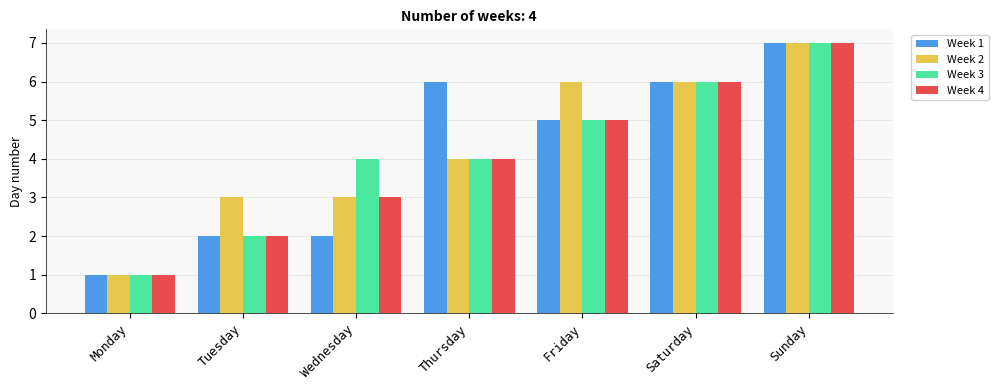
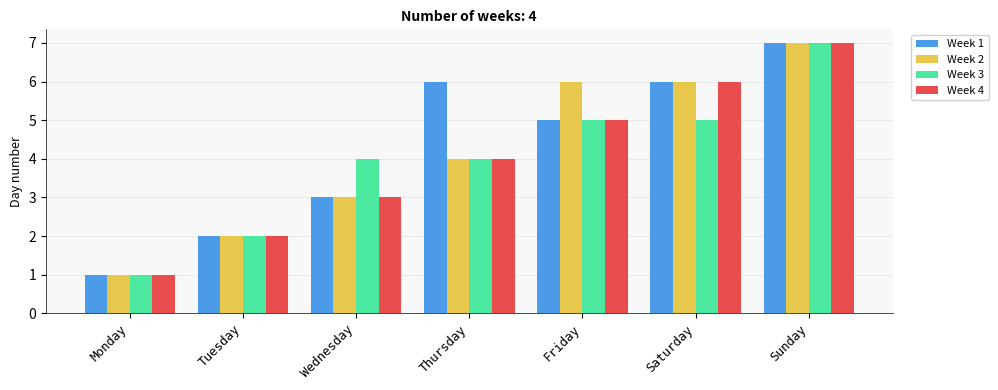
  {
    "Week 1": {
      "Monday": 1,
      "Tuesday": 2,
-     "Wednesday": 2,
+     "Wednesday": 3,
      "Thursday": 6,
      "Friday": 5,
      "Saturday": 6,
      "Sunday": 7
    },
    "Week 2": {
      "Monday": 1,
-     "Tuesday": 3,
+     "Tuesday": 2,
      "Wednesday": 3,
      "Thursday": 4,
      "Friday": 6,
      "Saturday": 6,
      "Sunday": 7
    },
    "Week 3": {
      "Monday": 1,
      "Tuesday": 2,
      "Wednesday": 4,
      "Thursday": 4,
      "Friday": 5,
-     "Saturday": 6,
+     "Saturday": 5,
      "Sunday": 7
    },
    "Week 4": {
      "Monday": 1,
      "Tuesday": 2,
      "Wednesday": 3,
      "Thursday": 4,
      "Friday": 5,
      "Saturday": 6,
      "Sunday": 7
    }
  }
